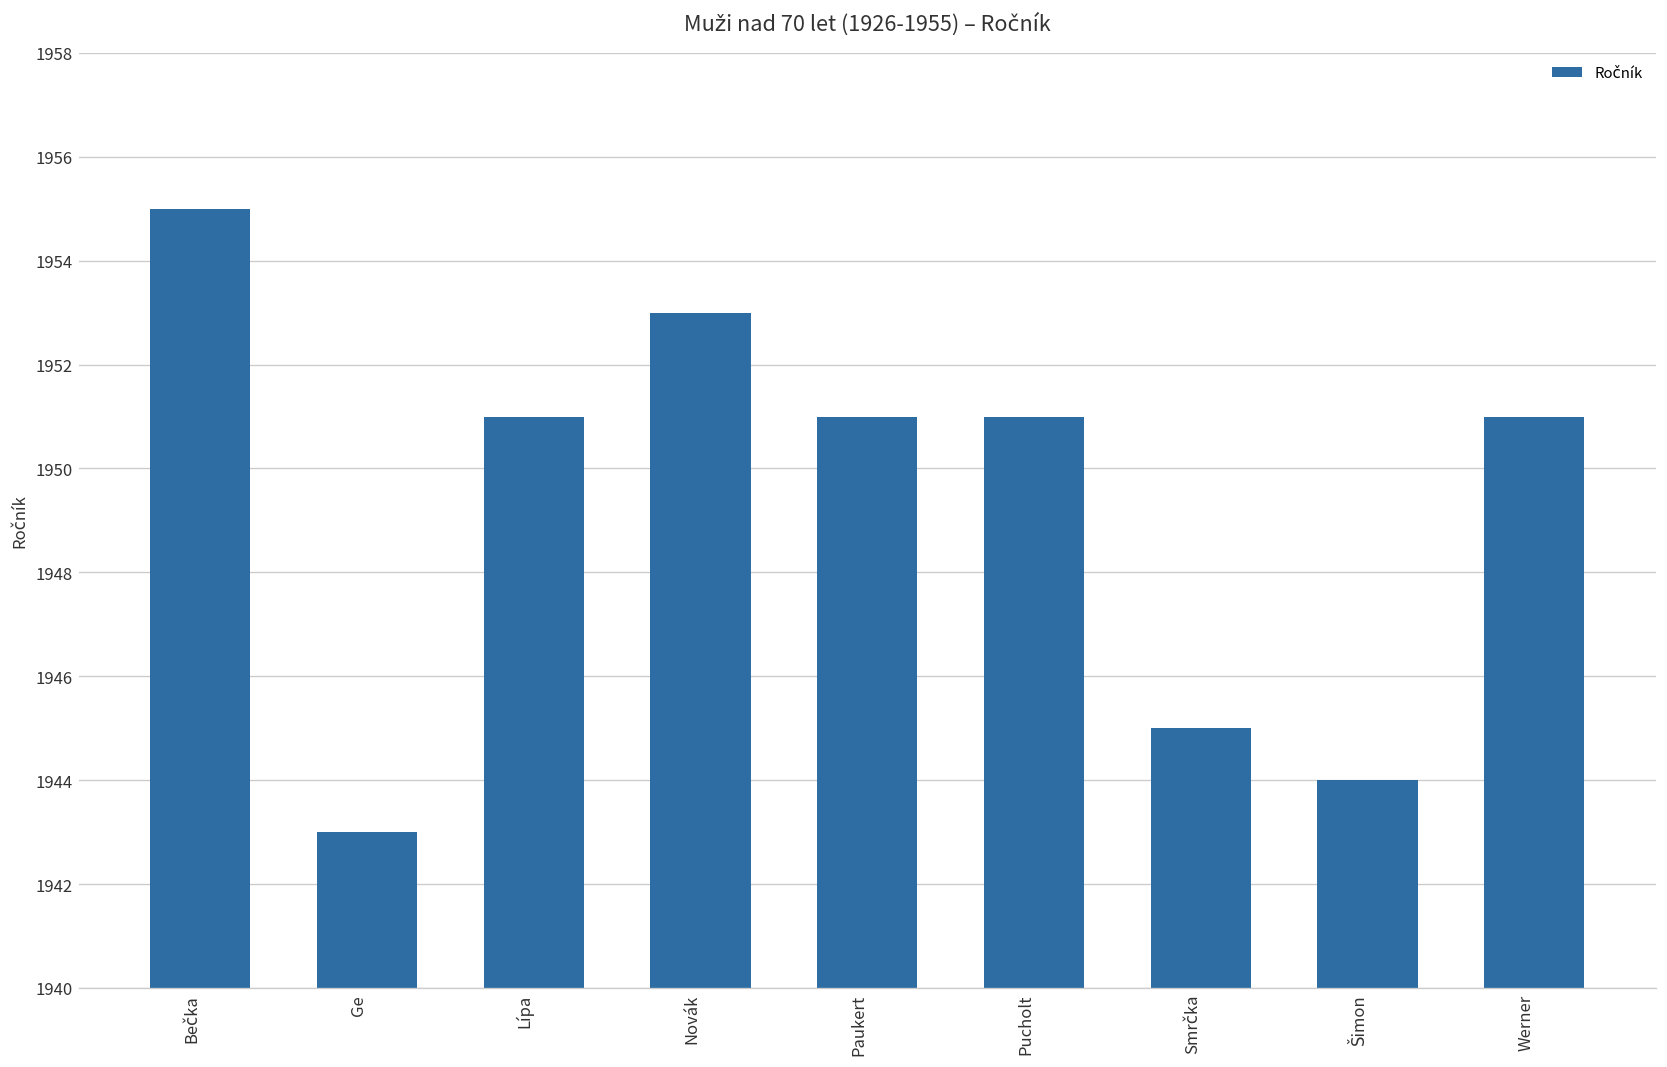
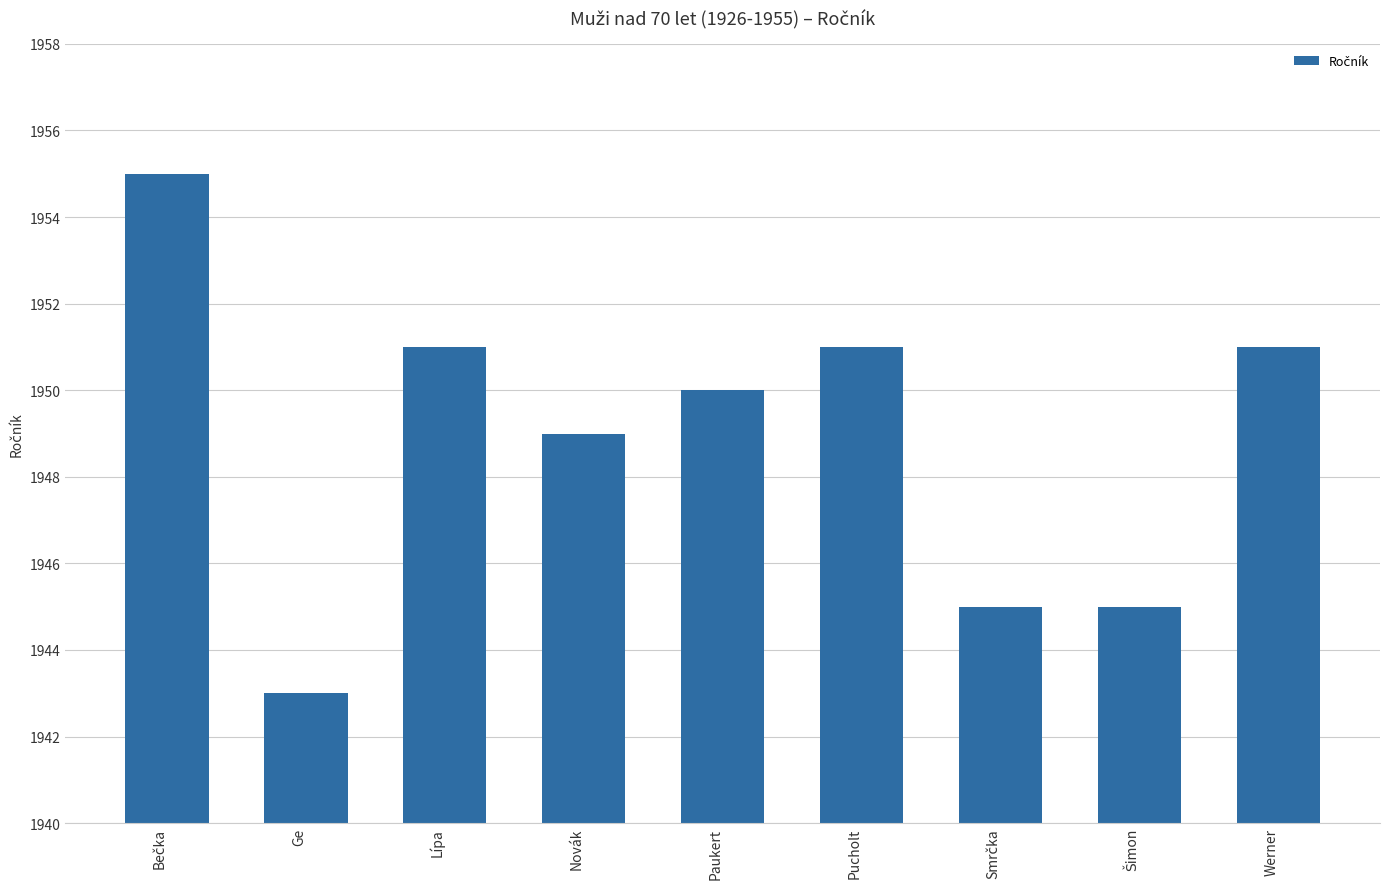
  {
    "Bečka": 1955,
    "Ge": 1943,
    "Lípa": 1951,
-   "Novák": 1953,
-   "Paukert": 1951,
+   "Novák": 1949,
+   "Paukert": 1950,
    "Pucholt": 1951,
    "Smrčka": 1945,
-   "Šimon": 1944,
+   "Šimon": 1945,
    "Werner": 1951
  }
